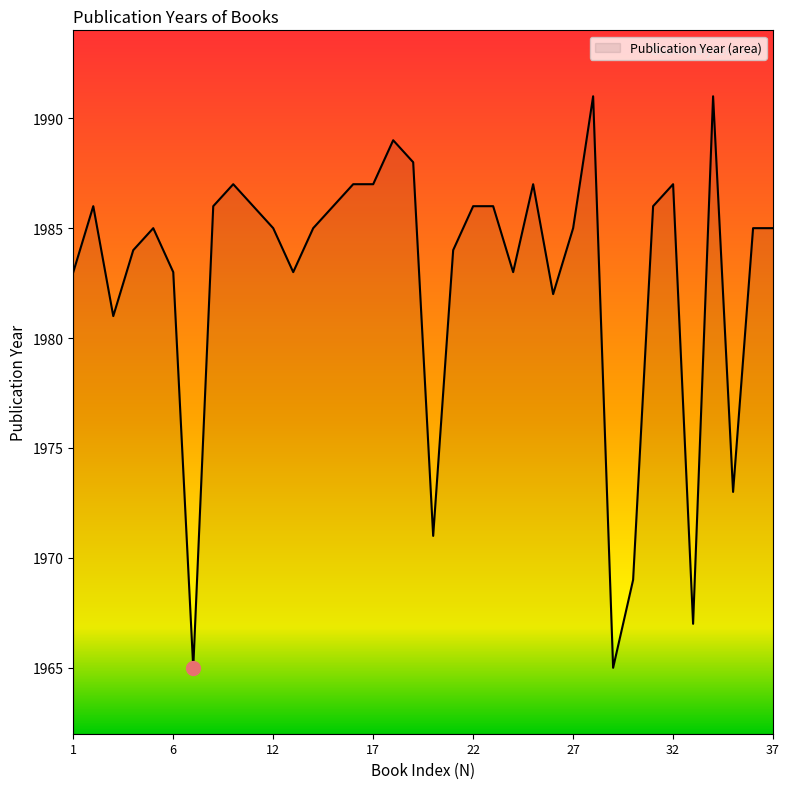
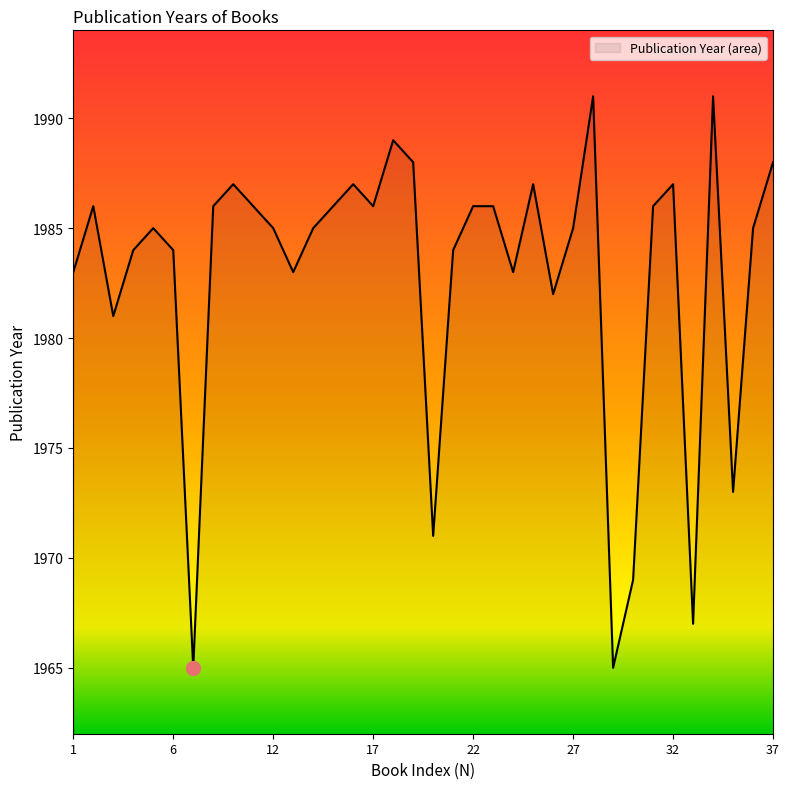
  {
    "Publication Year (area)": {
      "1": 1983,
-     "6": 1983,
+     "6": 1984,
      "12": 1985,
-     "17": 1987,
+     "17": 1986,
      "22": 1986,
      "27": 1985,
      "32": 1987,
-     "37": 1985
+     "37": 1988
    }
  }
